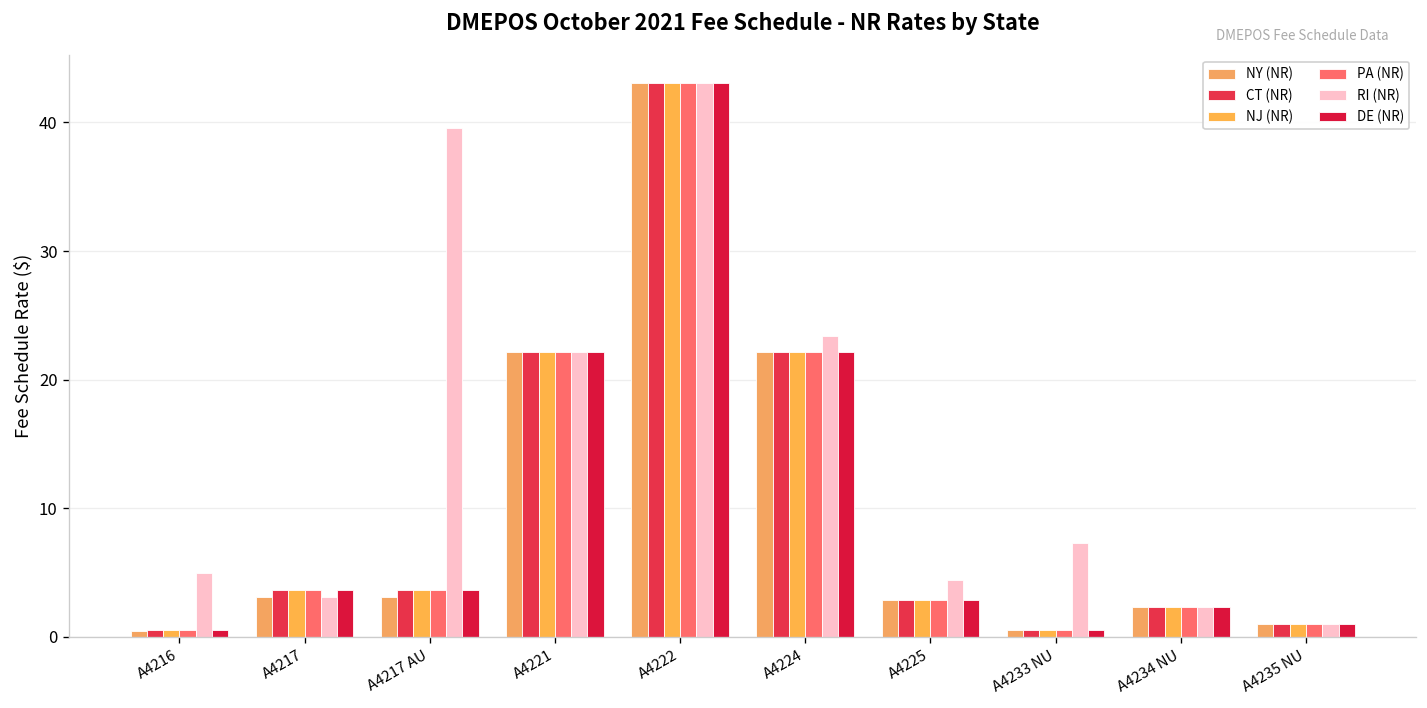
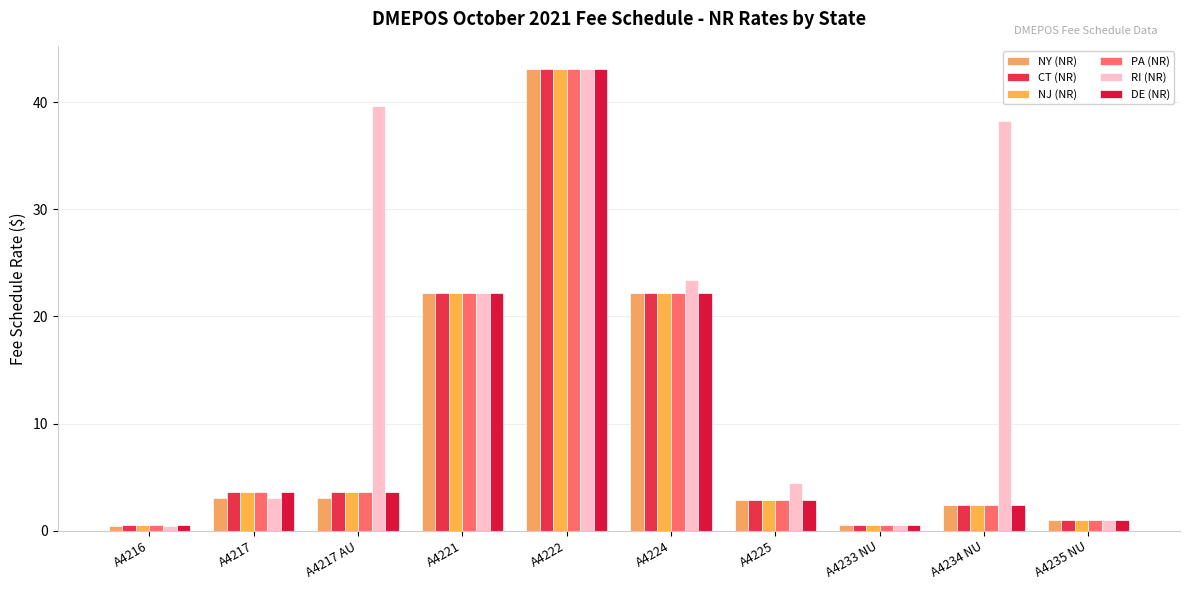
  {
    "RI (NR)": {
-     "A4216": 5.0,
+     "A4216": 0.5,
      "A4217": 3.1,
      "A4217 AU": 39.6,
      "A4221": 22.1,
      "A4222": 43.1,
      "A4224": 23.4,
      "A4225": 4.4,
-     "A4233 NU": 7.3,
-     "A4234 NU": 2.4,
+     "A4233 NU": 0.5,
+     "A4234 NU": 38.2,
      "A4235 NU": 1.0
    }
  }
